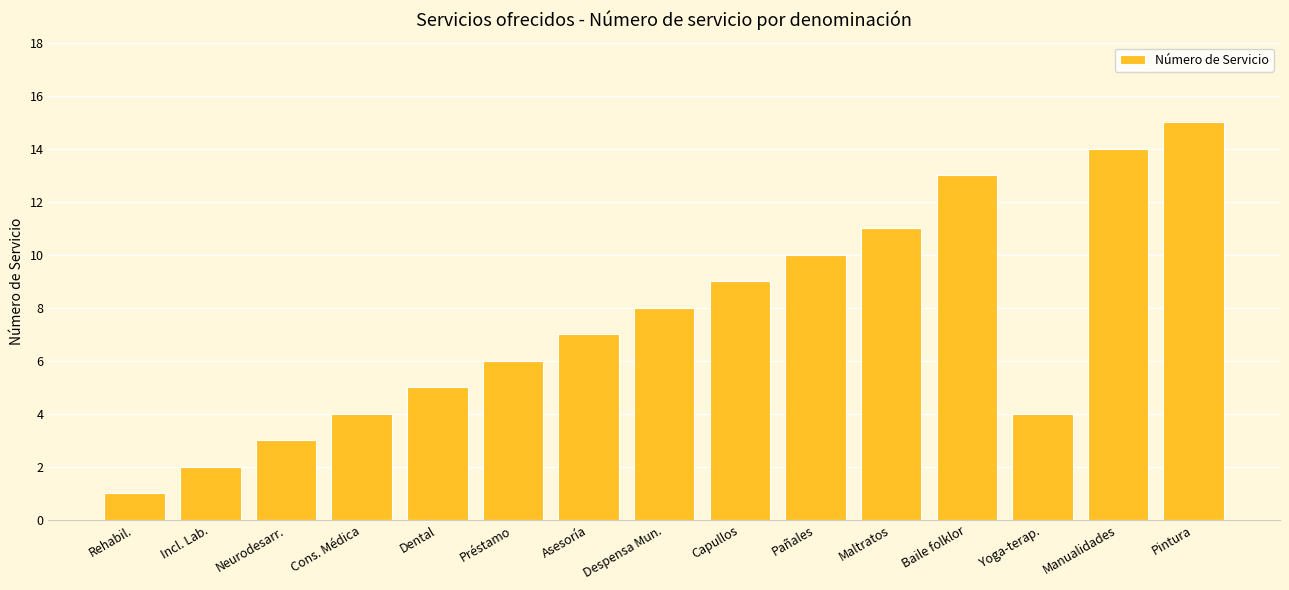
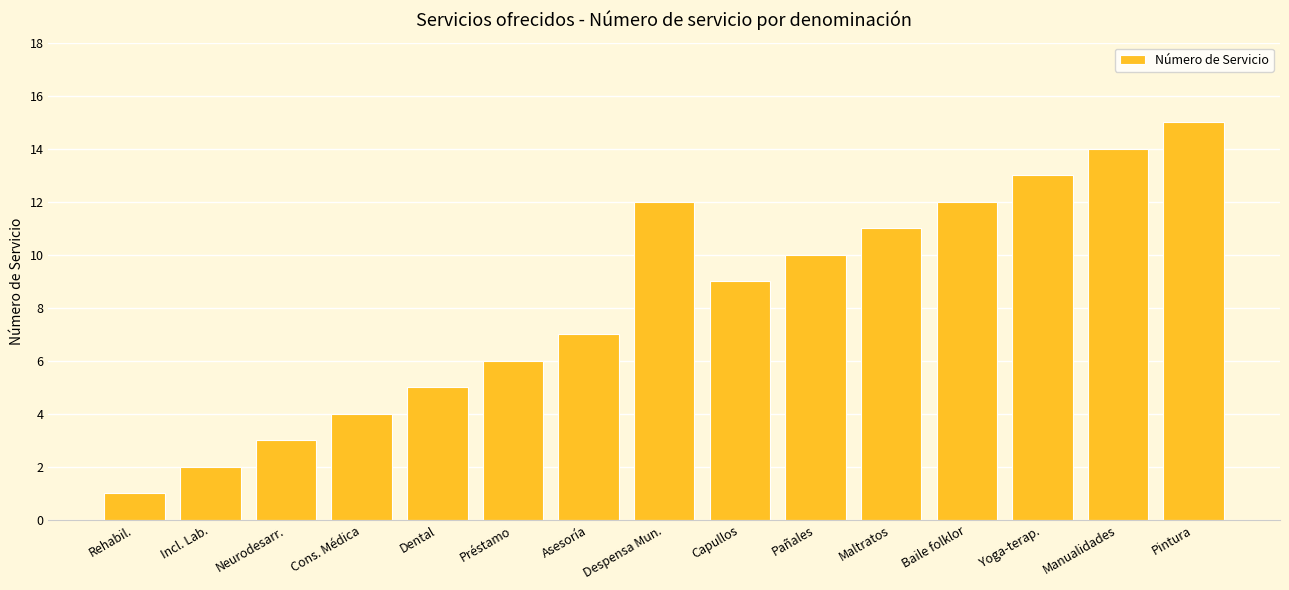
  {
    "Rehabil.": 1,
    "Incl. Lab.": 2,
    "Neurodesarr.": 3,
    "Cons. Médica": 4,
    "Dental": 5,
    "Préstamo": 6,
    "Asesoría": 7,
-   "Despensa Mun.": 8,
+   "Despensa Mun.": 12,
    "Capullos": 9,
    "Pañales": 10,
    "Maltratos": 11,
-   "Baile folklor": 13,
-   "Yoga-terap.": 4,
+   "Baile folklor": 12,
+   "Yoga-terap.": 13,
    "Manualidades": 14,
    "Pintura": 15
  }
